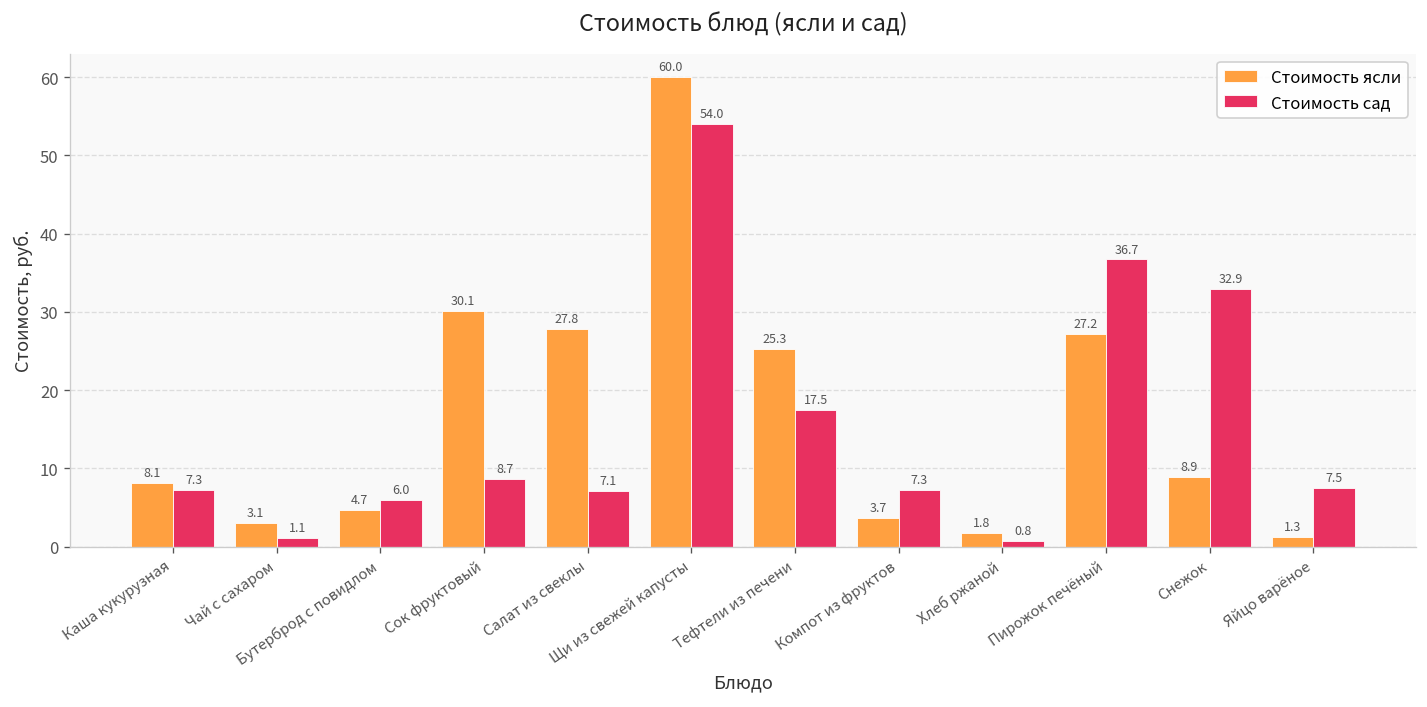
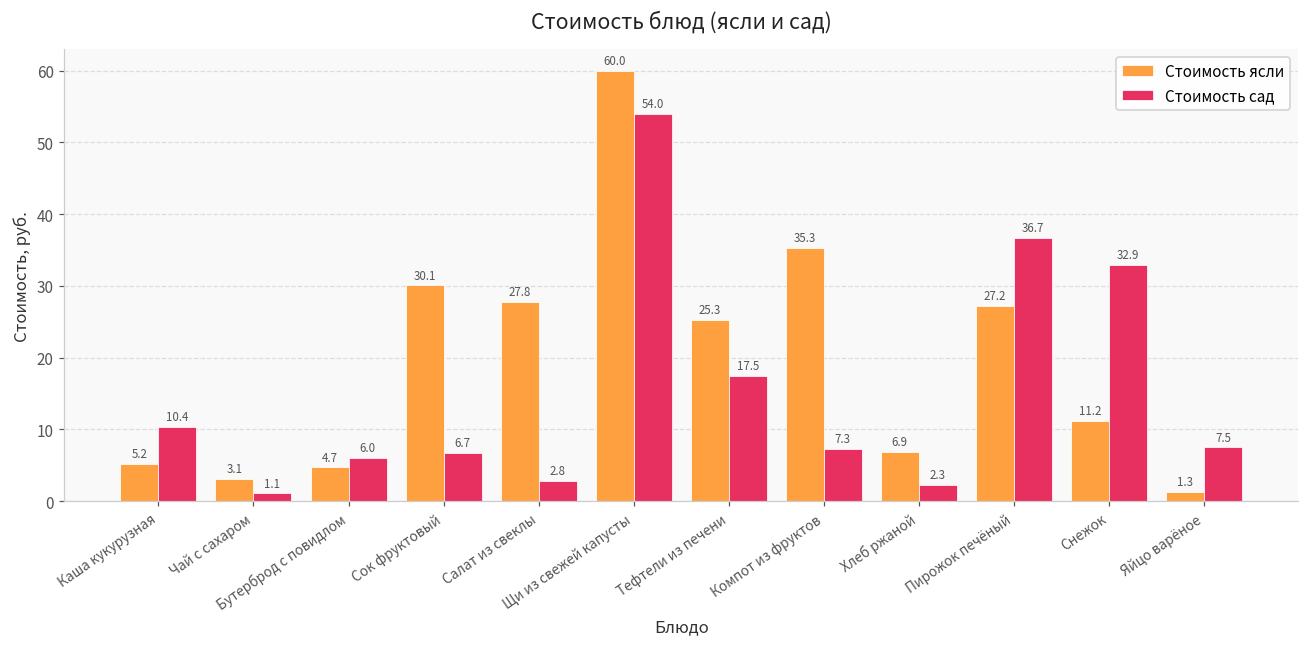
  {
    "Стоимость ясли": {
-     "Каша кукурузная": 8.1,
+     "Каша кукурузная": 5.2,
      "Чай с сахаром": 3.1,
      "Бутерброд с повидлом": 4.7,
      "Сок фруктовый": 30.1,
      "Салат из свеклы": 27.8,
      "Щи из свежей капусты": 60.0,
      "Тефтели из печени": 25.3,
-     "Компот из фруктов": 3.7,
-     "Хлеб ржаной": 1.8,
+     "Компот из фруктов": 35.3,
+     "Хлеб ржаной": 6.9,
      "Пирожок печёный": 27.2,
-     "Снежок": 8.9,
+     "Снежок": 11.2,
      "Яйцо варёное": 1.3
    },
    "Стоимость сад": {
-     "Каша кукурузная": 7.3,
+     "Каша кукурузная": 10.4,
      "Чай с сахаром": 1.1,
      "Бутерброд с повидлом": 6.0,
-     "Сок фруктовый": 8.7,
-     "Салат из свеклы": 7.1,
+     "Сок фруктовый": 6.7,
+     "Салат из свеклы": 2.8,
      "Щи из свежей капусты": 54.0,
      "Тефтели из печени": 17.5,
      "Компот из фруктов": 7.3,
-     "Хлеб ржаной": 0.8,
+     "Хлеб ржаной": 2.3,
      "Пирожок печёный": 36.7,
      "Снежок": 32.9,
      "Яйцо варёное": 7.5
    }
  }
